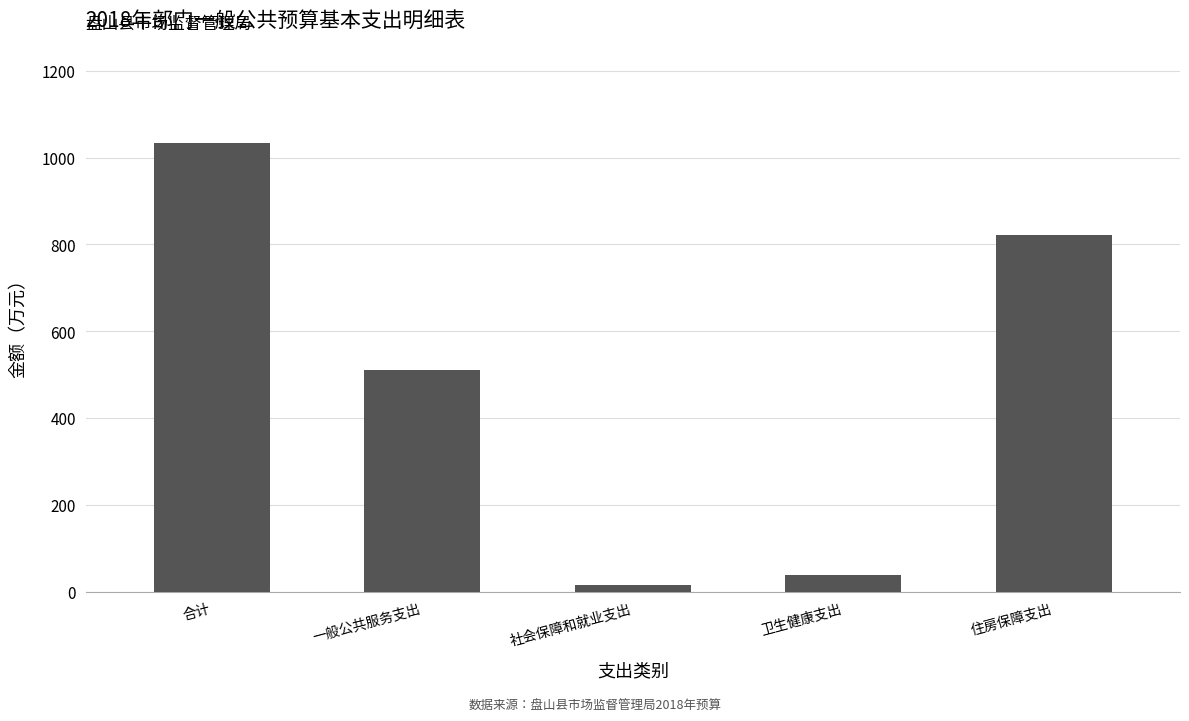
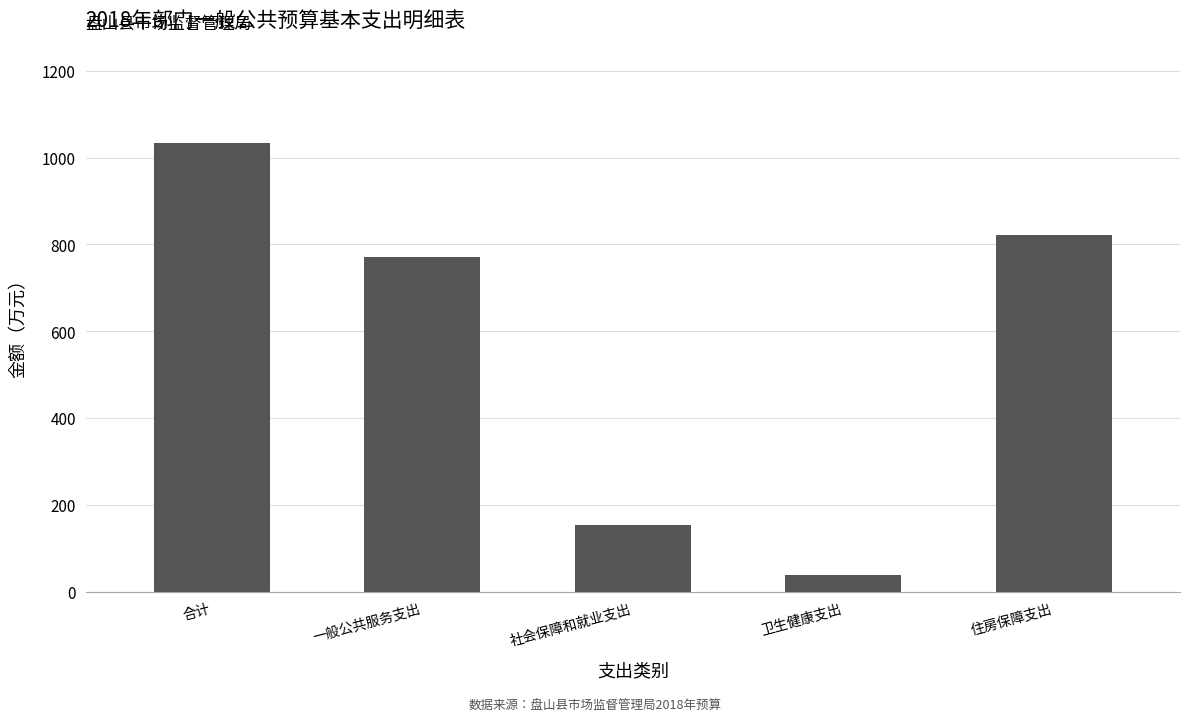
  {
    "合计": 1030,
-   "一般公共服务支出": 510,
-   "社会保障和就业支出": 10,
+   "一般公共服务支出": 770,
+   "社会保障和就业支出": 150,
    "卫生健康支出": 40,
    "住房保障支出": 820
  }
